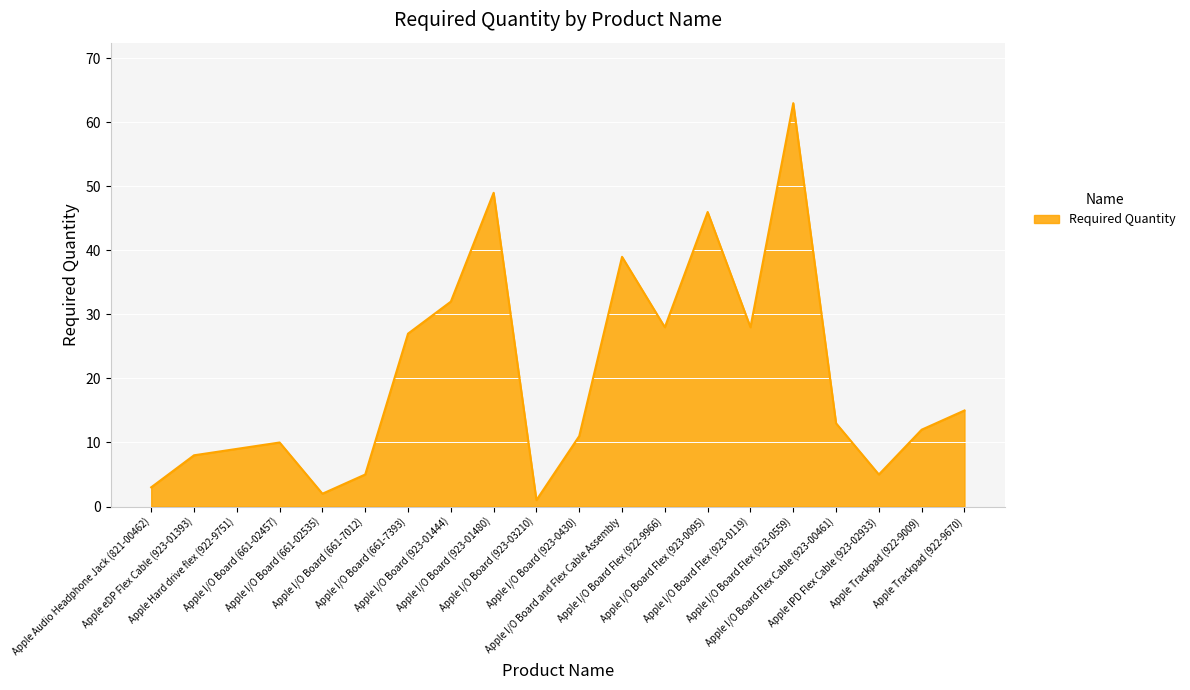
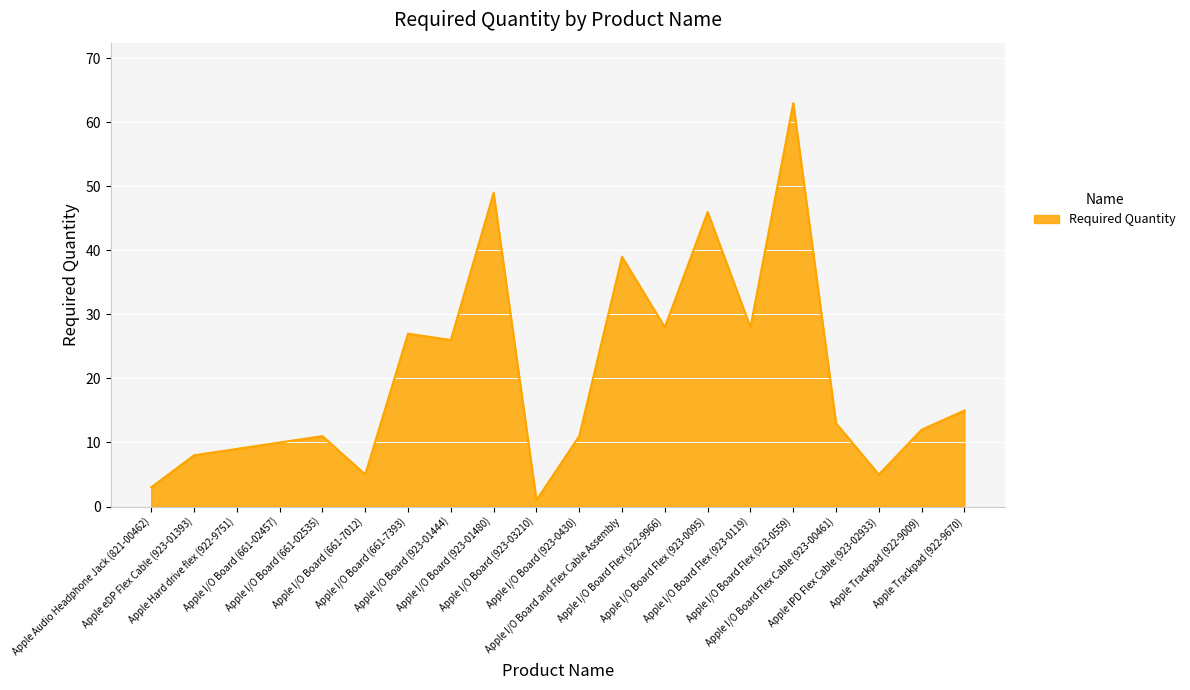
  {
    "Apple Audio Headphone Jack (821-00462)": 3,
    "Apple eDP Flex Cable (923-01393)": 8,
    "Apple Hard drive flex (922-9751)": 9,
    "Apple I/O Board (661-02457)": 10,
-   "Apple I/O Board (661-02535)": 2,
+   "Apple I/O Board (661-02535)": 11,
    "Apple I/O Board (661-7012)": 5,
    "Apple I/O Board (661-7393)": 27,
-   "Apple I/O Board (923-01444)": 32,
+   "Apple I/O Board (923-01444)": 26,
    "Apple I/O Board (923-01480)": 49,
    "Apple I/O Board (923-03210)": 1,
    "Apple I/O Board (923-0430)": 11,
    "Apple I/O Board and Flex Cable Assembly": 39,
    "Apple I/O Board Flex (922-9966)": 28,
    "Apple I/O Board Flex (923-0095)": 46,
    "Apple I/O Board Flex (923-0119)": 28,
    "Apple I/O Board Flex (923-0559)": 63,
    "Apple I/O Board Flex Cable (923-00461)": 13,
    "Apple IPD Flex Cable (923-02933)": 5,
    "Apple Trackpad (922-9009)": 12,
    "Apple Trackpad (922-9670)": 15
  }
